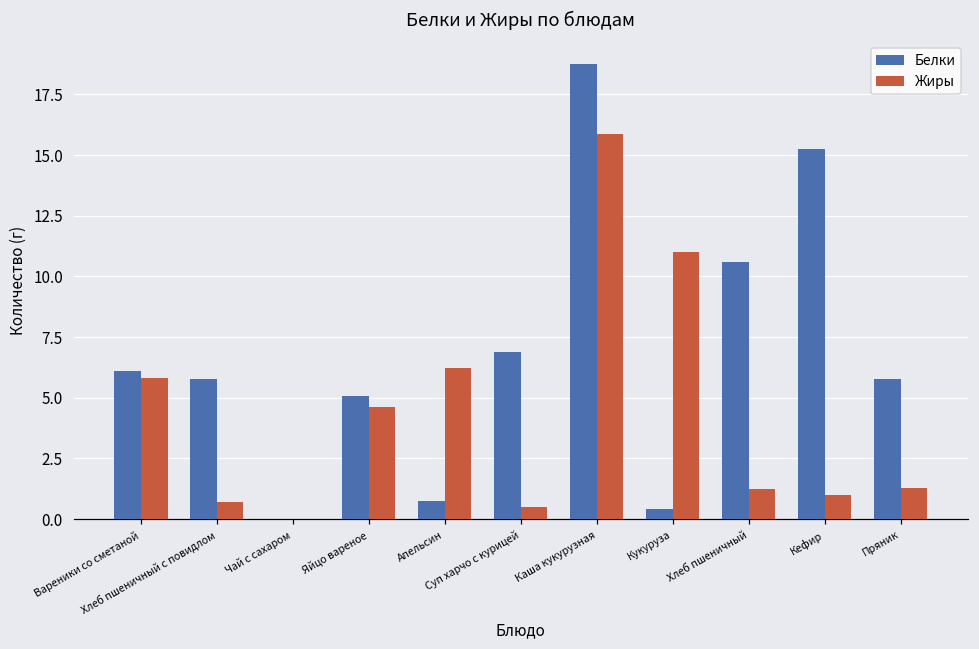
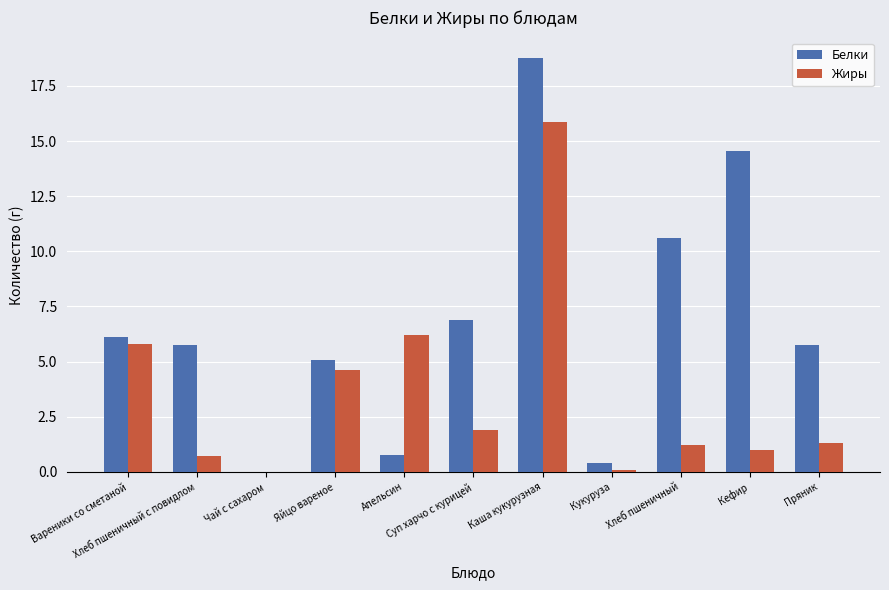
  {
    "Белки": {
      "Вареники со сметаной": 6.1,
      "Хлеб пшеничный с повидлом": 5.8,
      "Чай с сахаром": 0.0,
      "Яйцо вареное": 5.1,
      "Апельсин": 0.8,
      "Суп харчо с курицей": 6.9,
      "Каша кукурузная": 18.8,
      "Кукуруза": 0.4,
      "Хлеб пшеничный": 10.6,
-     "Кефир": 15.2,
+     "Кефир": 14.6,
      "Пряник": 5.8
    },
    "Жиры": {
      "Вареники со сметаной": 5.8,
      "Хлеб пшеничный с повидлом": 0.7,
      "Чай с сахаром": 0.0,
      "Яйцо вареное": 4.6,
      "Апельсин": 6.2,
-     "Суп харчо с курицей": 0.5,
+     "Суп харчо с курицей": 1.9,
      "Каша кукурузная": 15.9,
-     "Кукуруза": 11.0,
+     "Кукуруза": 0.1,
      "Хлеб пшеничный": 1.2,
      "Кефир": 1.0,
      "Пряник": 1.3
    }
  }
